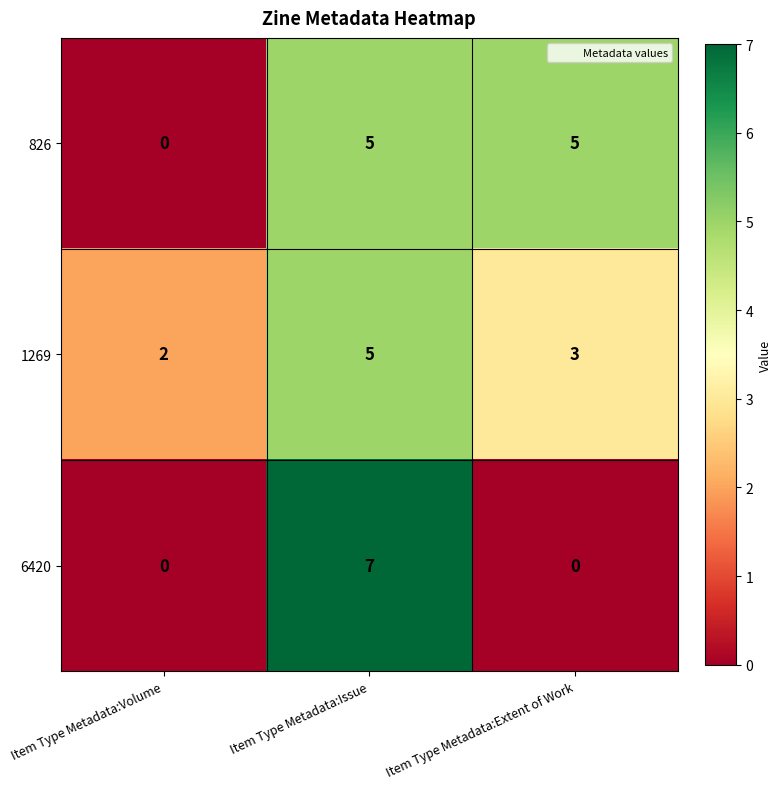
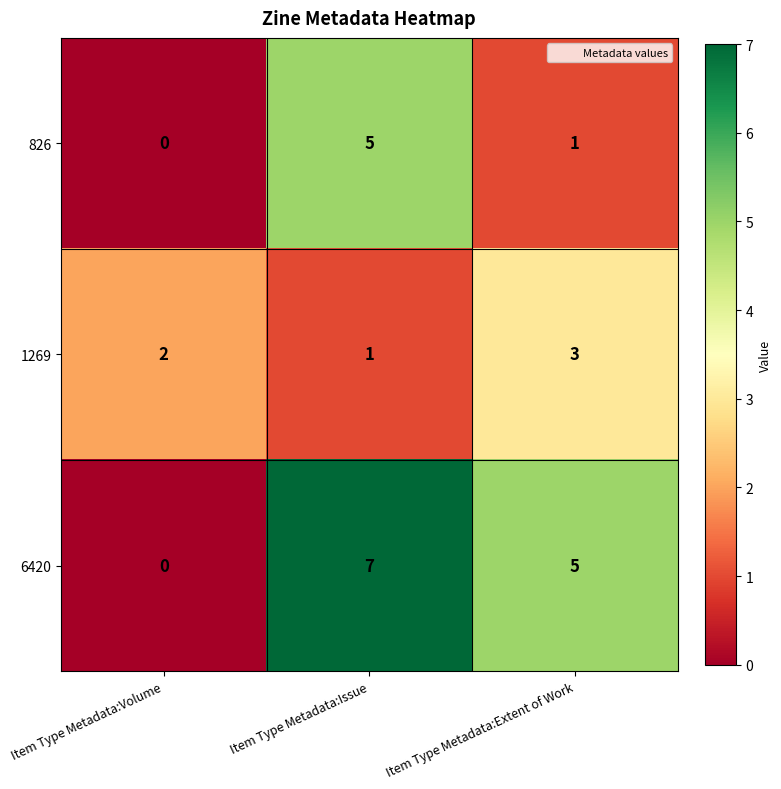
  {
    "826": {
      "Item Type Metadata:Volume": 0,
      "Item Type Metadata:Issue": 5,
-     "Item Type Metadata:Extent of Work": 5
+     "Item Type Metadata:Extent of Work": 1
    },
    "1269": {
      "Item Type Metadata:Volume": 2,
-     "Item Type Metadata:Issue": 5,
+     "Item Type Metadata:Issue": 1,
      "Item Type Metadata:Extent of Work": 3
    },
    "6420": {
      "Item Type Metadata:Volume": 0,
      "Item Type Metadata:Issue": 7,
-     "Item Type Metadata:Extent of Work": 0
+     "Item Type Metadata:Extent of Work": 5
    }
  }
